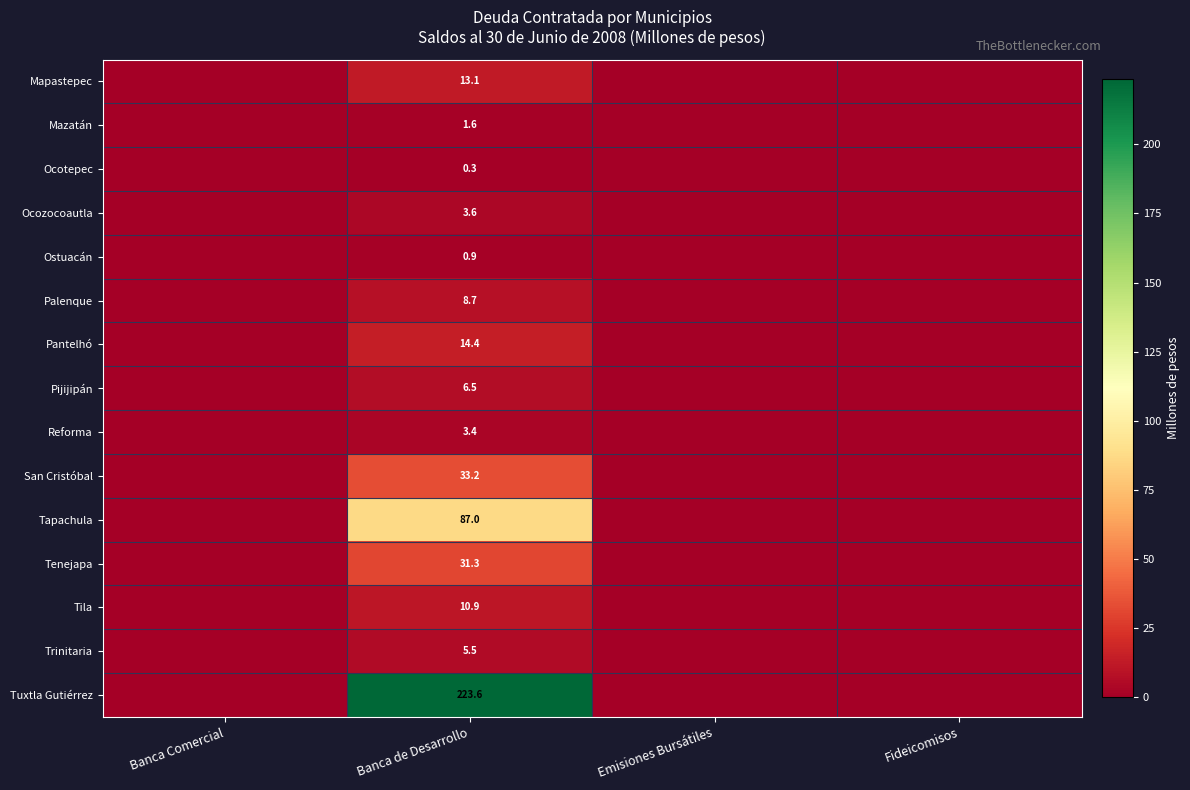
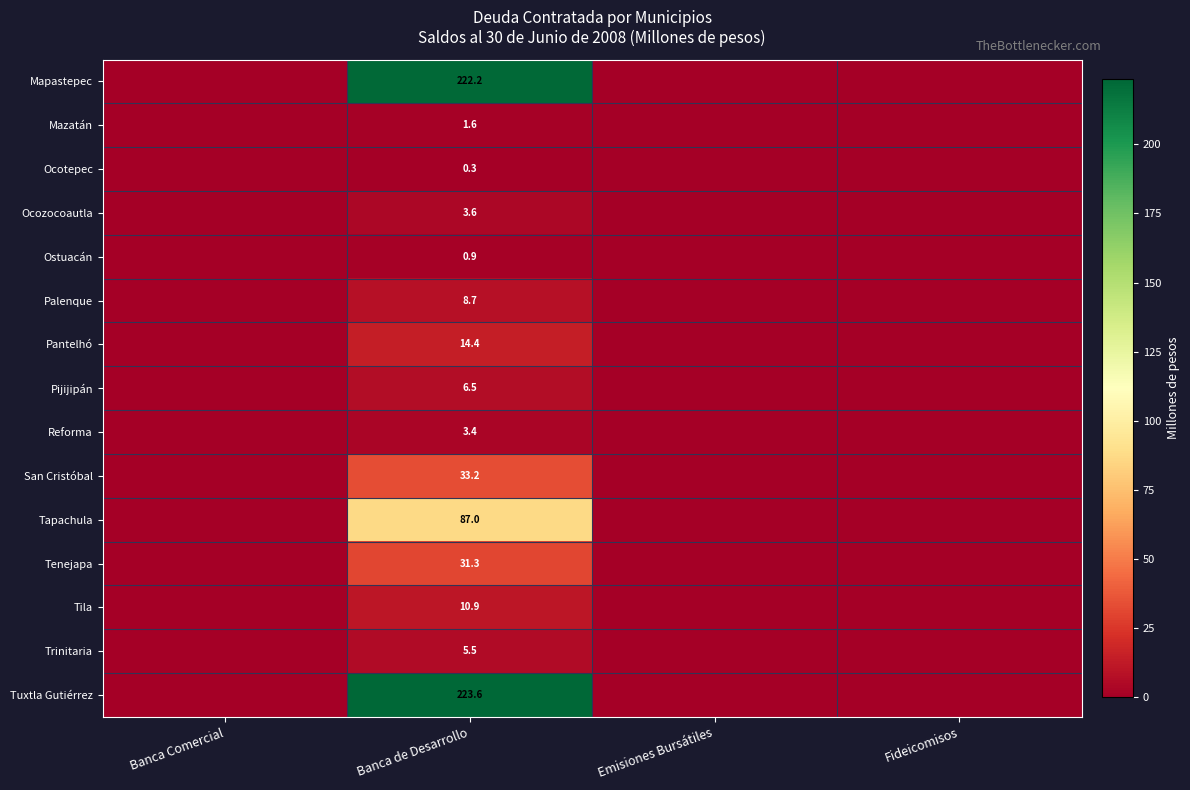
  {
    "Mapastepec": {
-     "Banca de Desarrollo": 13.1
+     "Banca de Desarrollo": 222.2
    },
    "Mazatán": {
      "Banca de Desarrollo": 1.6
    },
    "Ocotepec": {
      "Banca de Desarrollo": 0.3
    },
    "Ocozocoautla": {
      "Banca de Desarrollo": 3.6
    },
    "Ostuacán": {
      "Banca de Desarrollo": 0.9
    },
    "Palenque": {
      "Banca de Desarrollo": 8.7
    },
    "Pantelhó": {
      "Banca de Desarrollo": 14.4
    },
    "Pijijipán": {
      "Banca de Desarrollo": 6.5
    },
    "Reforma": {
      "Banca de Desarrollo": 3.4
    },
    "San Cristóbal": {
      "Banca de Desarrollo": 33.2
    },
    "Tapachula": {
      "Banca de Desarrollo": 87.0
    },
    "Tenejapa": {
      "Banca de Desarrollo": 31.3
    },
    "Tila": {
      "Banca de Desarrollo": 10.9
    },
    "Trinitaria": {
      "Banca de Desarrollo": 5.5
    },
    "Tuxtla Gutiérrez": {
      "Banca de Desarrollo": 223.6
    }
  }
